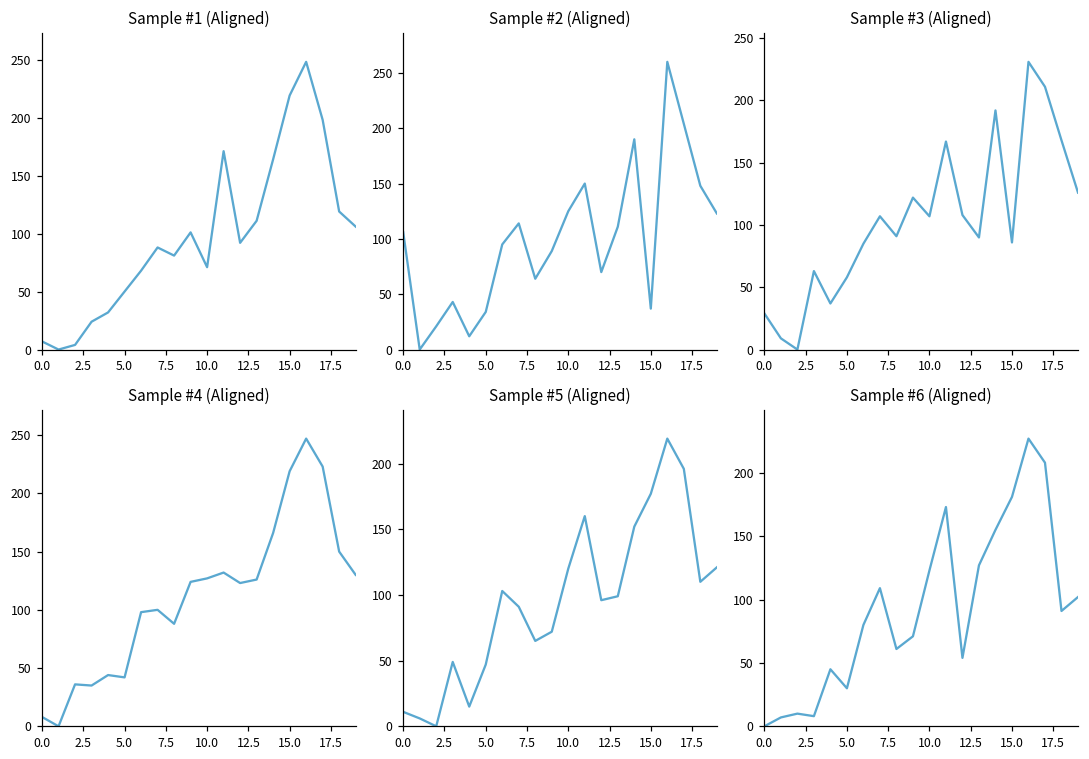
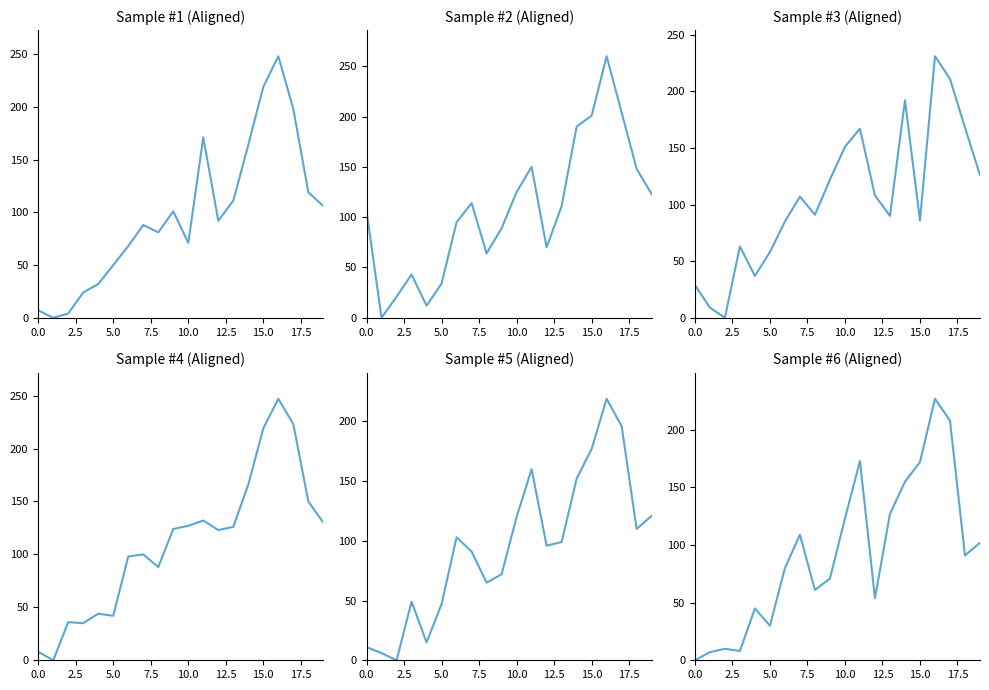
  {
    "Sample #1 (Aligned)": {
      "0.0": 7,
      "5.0": 50,
      "10.0": 71,
      "15.0": 219
    },
    "Sample #2 (Aligned)": {
      "0.0": 106,
      "5.0": 34,
      "10.0": 125,
-     "15.0": 37
+     "15.0": 201
    },
    "Sample #3 (Aligned)": {
      "0.0": 29,
      "5.0": 58,
-     "10.0": 107,
+     "10.0": 151,
      "15.0": 86
    },
    "Sample #4 (Aligned)": {
      "0.0": 8,
      "5.0": 42,
      "10.0": 127,
      "15.0": 219
    },
    "Sample #5 (Aligned)": {
      "0.0": 11,
      "5.0": 47,
      "10.0": 120,
      "15.0": 177
    },
    "Sample #6 (Aligned)": {
      "0.0": 0,
      "5.0": 30,
      "10.0": 123,
-     "15.0": 181
+     "15.0": 172
    }
  }
